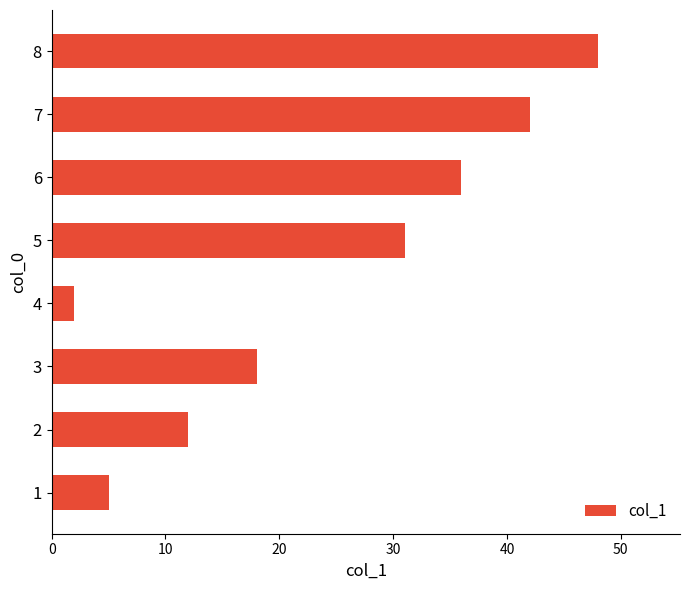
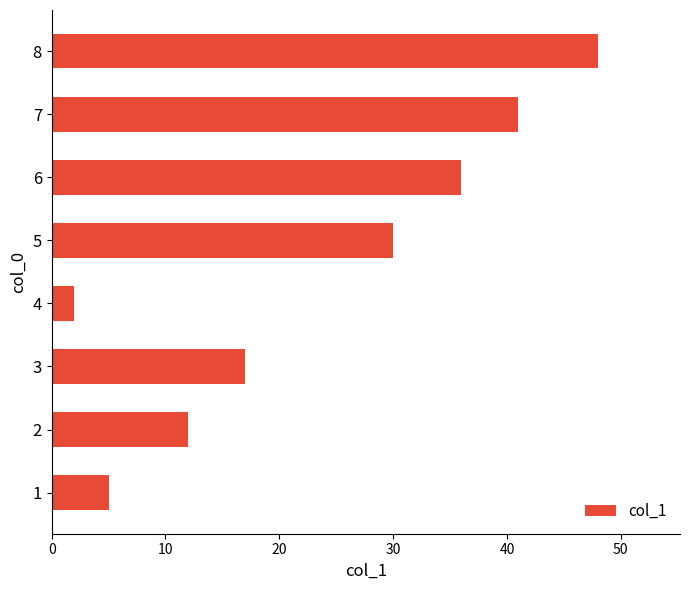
  {
    "8": 48,
-   "7": 42,
+   "7": 41,
    "6": 36,
-   "5": 31,
+   "5": 30,
    "4": 2,
-   "3": 18,
+   "3": 17,
    "2": 12,
    "1": 5
  }
